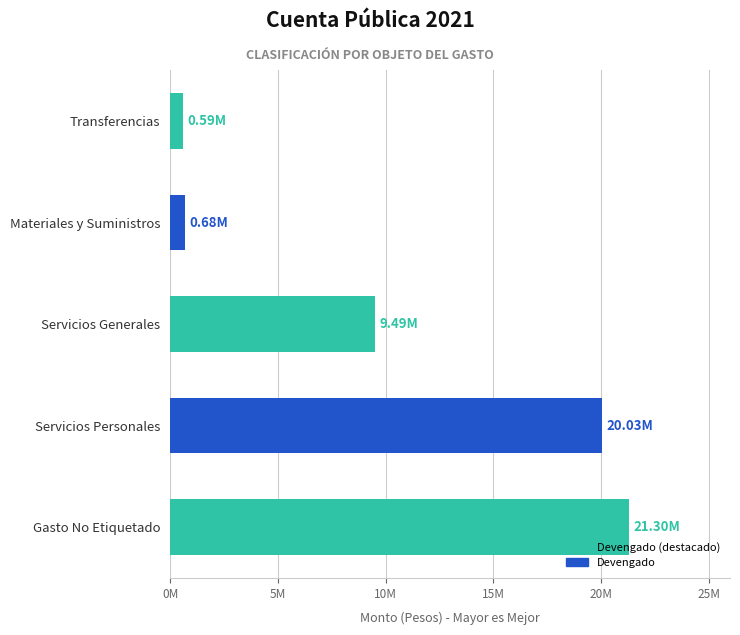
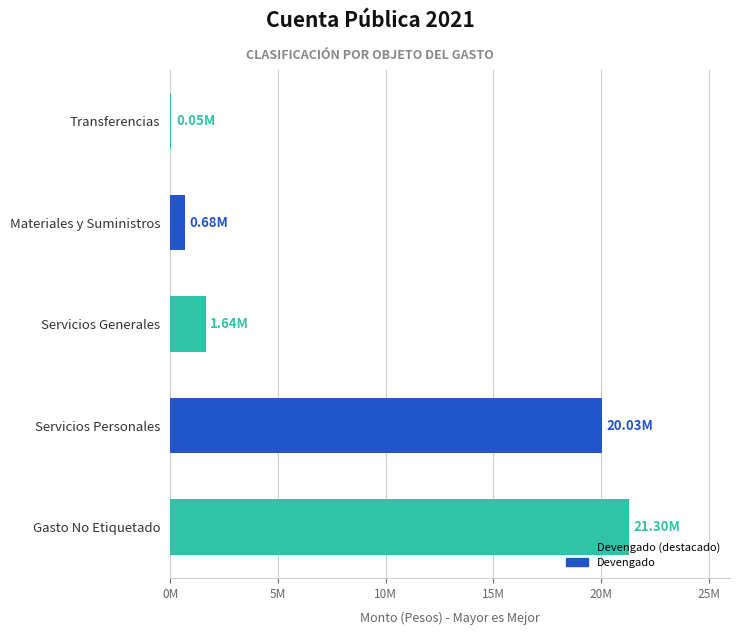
  {
-   "Transferencias": "0.59M",
+   "Transferencias": "0.05M",
    "Materiales y Suministros": "0.68M",
-   "Servicios Generales": "9.49M",
+   "Servicios Generales": "1.64M",
    "Servicios Personales": "20.03M",
    "Gasto No Etiquetado": "21.30M"
  }
